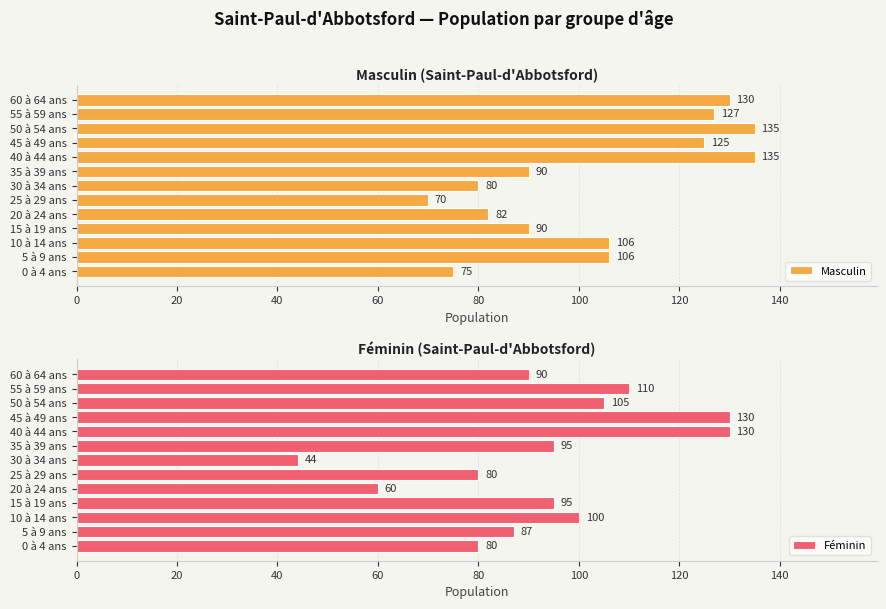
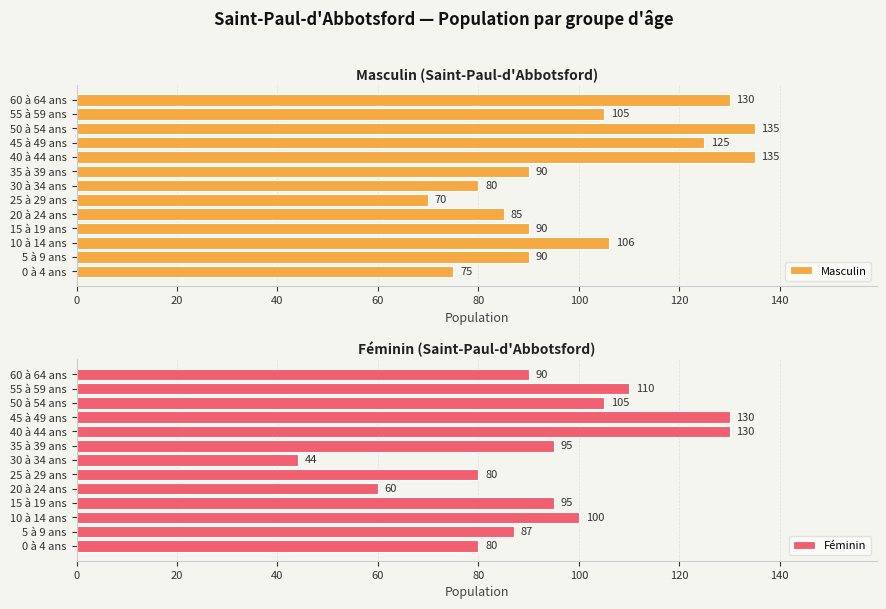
  {
    "Masculin (Saint-Paul-d'Abbotsford)": {
      "60 à 64 ans": 130,
-     "55 à 59 ans": 127,
+     "55 à 59 ans": 105,
      "50 à 54 ans": 135,
      "45 à 49 ans": 125,
      "40 à 44 ans": 135,
      "35 à 39 ans": 90,
      "30 à 34 ans": 80,
      "25 à 29 ans": 70,
-     "20 à 24 ans": 82,
+     "20 à 24 ans": 85,
      "15 à 19 ans": 90,
      "10 à 14 ans": 106,
-     "5 à 9 ans": 106,
+     "5 à 9 ans": 90,
      "0 à 4 ans": 75
    },
    "Féminin (Saint-Paul-d'Abbotsford)": {
      "60 à 64 ans": 90,
      "55 à 59 ans": 110,
      "50 à 54 ans": 105,
      "45 à 49 ans": 130,
      "40 à 44 ans": 130,
      "35 à 39 ans": 95,
      "30 à 34 ans": 44,
      "25 à 29 ans": 80,
      "20 à 24 ans": 60,
      "15 à 19 ans": 95,
      "10 à 14 ans": 100,
      "5 à 9 ans": 87,
      "0 à 4 ans": 80
    }
  }
